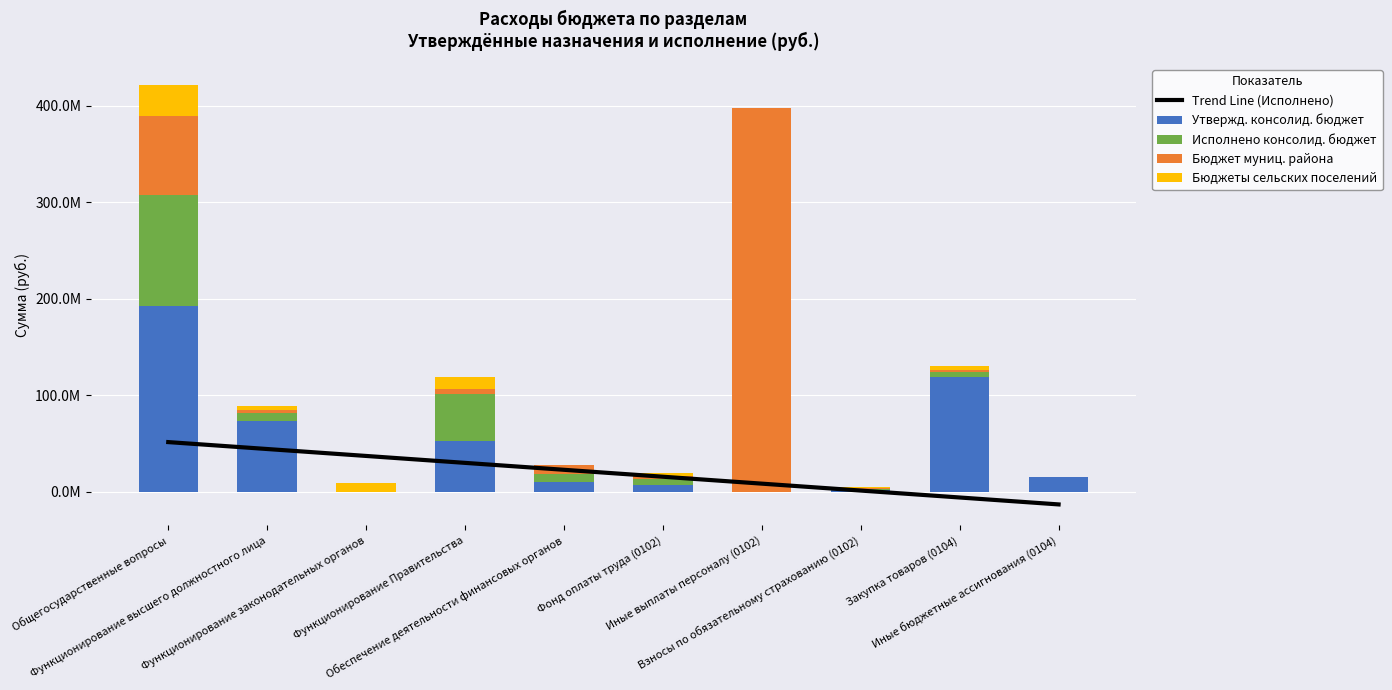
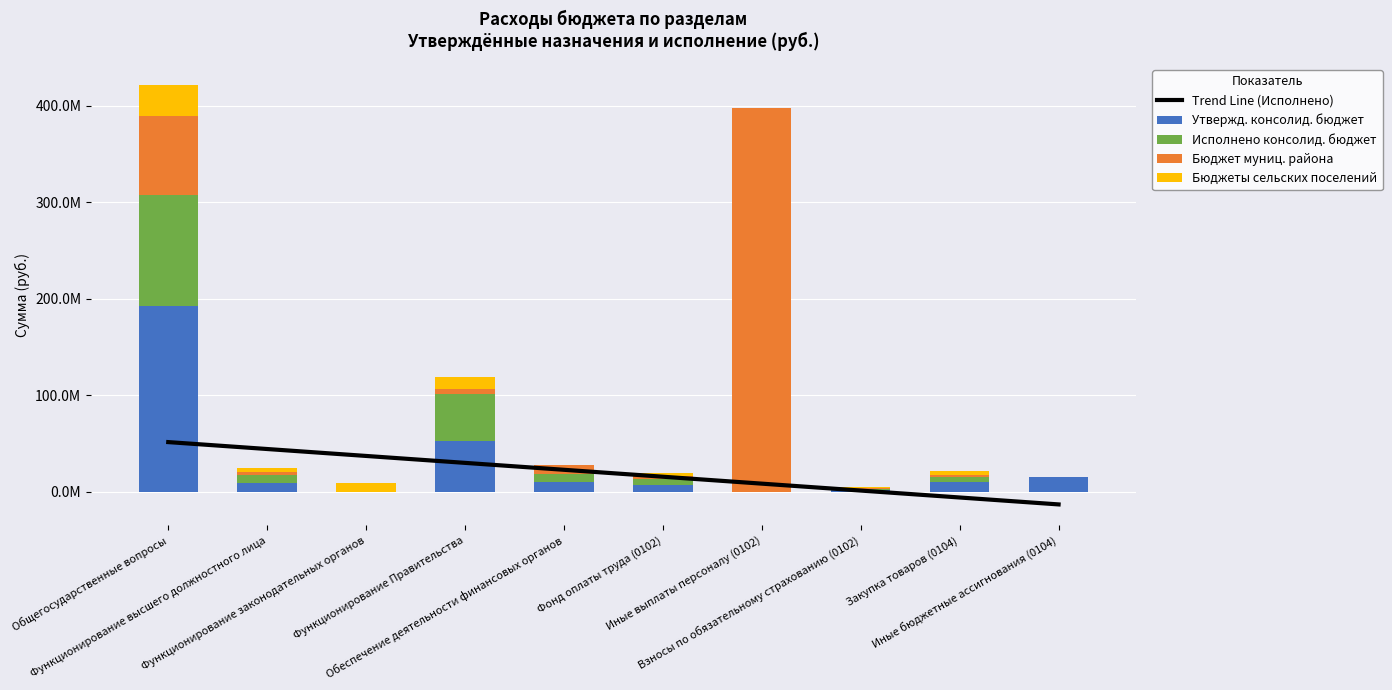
  {
    "Trend Line (Исполнено)": {
      "Общегосударственные вопросы": 50000000,
      "Функционирование высшего должностного лица": 40000000,
      "Функционирование законодательных органов": 40000000,
      "Функционирование Правительства": 30000000,
      "Обеспечение деятельности финансовых органов": 20000000,
      "Фонд оплаты труда (0102)": 20000000,
      "Иные выплаты персоналу (0102)": 10000000,
      "Взносы по обязательному страхованию (0102)": 0,
      "Закупка товаров (0104)": -10000000,
      "Иные бюджетные ассигнования (0104)": -10000000
    },
    "Утвержд. консолид. бюджет": {
      "Общегосударственные вопросы": 190000000,
-     "Функционирование высшего должностного лица": 70000000,
+     "Функционирование высшего должностного лица": 10000000,
      "Функционирование Правительства": 50000000,
      "Обеспечение деятельности финансовых органов": 10000000,
      "Фонд оплаты труда (0102)": 10000000,
-     "Закупка товаров (0104)": 120000000,
+     "Закупка товаров (0104)": 10000000,
      "Иные бюджетные ассигнования (0104)": 20000000
    },
    "Исполнено консолид. бюджет": {
      "Общегосударственные вопросы": 110000000,
      "Функционирование высшего должностного лица": 10000000,
      "Функционирование Правительства": 50000000,
      "Обеспечение деятельности финансовых органов": 10000000,
      "Фонд оплаты труда (0102)": 10000000,
      "Закупка товаров (0104)": 10000000
    },
    "Бюджет муниц. района": {
      "Общегосударственные вопросы": 80000000,
      "Функционирование высшего должностного лица": 0,
      "Функционирование Правительства": 10000000,
      "Обеспечение деятельности финансовых органов": 10000000,
      "Фонд оплаты труда (0102)": 0,
      "Иные выплаты персоналу (0102)": 400000000
    },
    "Бюджеты сельских поселений": {
      "Общегосударственные вопросы": 30000000,
      "Функционирование высшего должностного лица": 0,
      "Функционирование законодательных органов": 10000000,
      "Функционирование Правительства": 10000000,
      "Обеспечение деятельности финансовых органов": 0,
      "Фонд оплаты труда (0102)": 0,
      "Иные выплаты персоналу (0102)": 0,
      "Закупка товаров (0104)": 0
    }
  }
